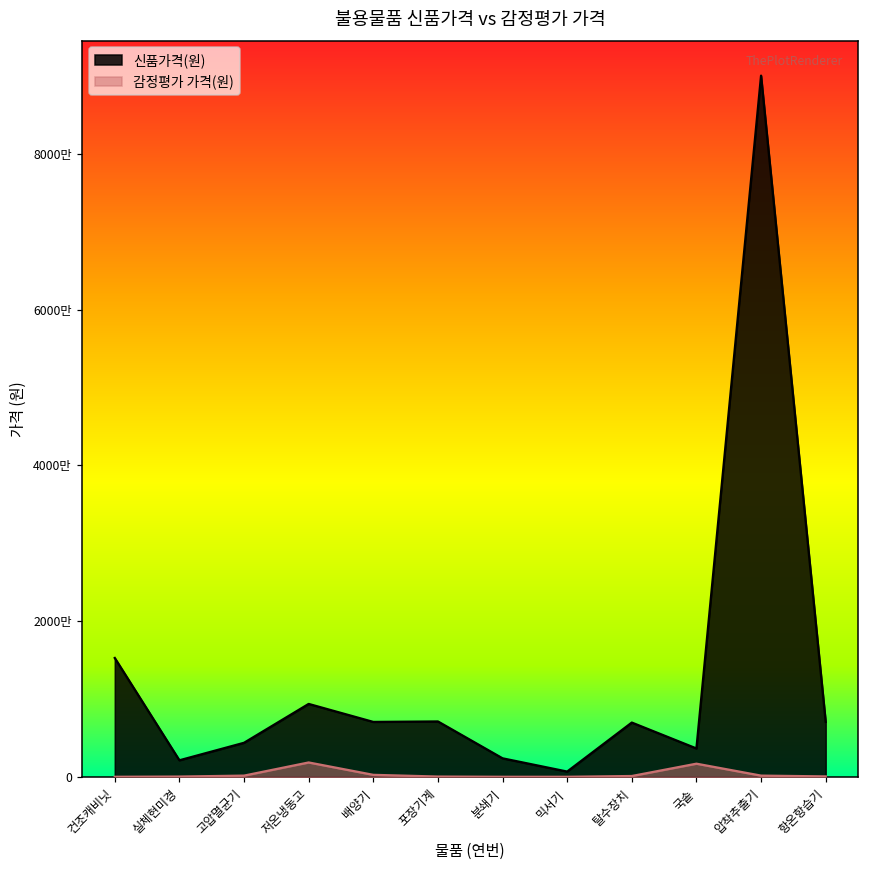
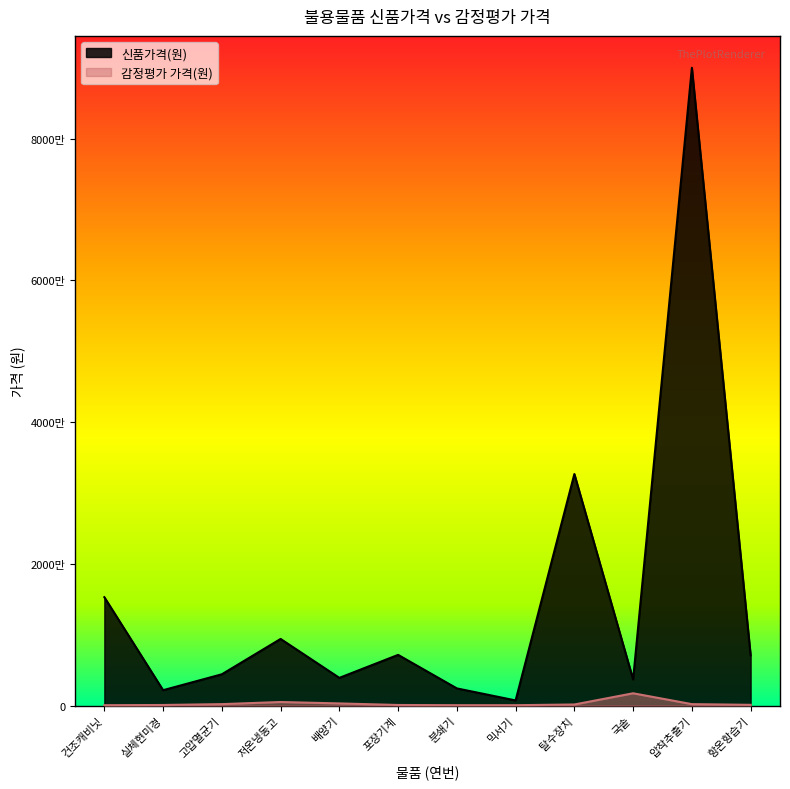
  {
    "신품가격(원)": {
      "건조캐비닛": "1500만",
      "실체현미경": "200만",
      "고압멸균기": "400만",
      "저온냉동고": "900만",
-     "배양기": "700만",
+     "배양기": "400만",
      "포장기계": "700만",
      "분쇄기": "200만",
      "믹서기": "100만",
-     "탈수장치": "700만",
+     "탈수장치": "3300만",
      "국솥": "400만",
      "압착추출기": "9000만",
      "항온항습기": "700만"
    },
    "감정평가 가격(원)": {
      "건조캐비닛": "0만",
      "실체현미경": "0만",
      "고압멸균기": "0만",
-     "저온냉동고": "200만",
+     "저온냉동고": "100만",
      "배양기": "0만",
      "포장기계": "0만",
      "분쇄기": "0만",
      "믹서기": "0만",
      "탈수장치": "0만",
      "국솥": "200만",
      "압착추출기": "0만",
      "항온항습기": "0만"
    }
  }
